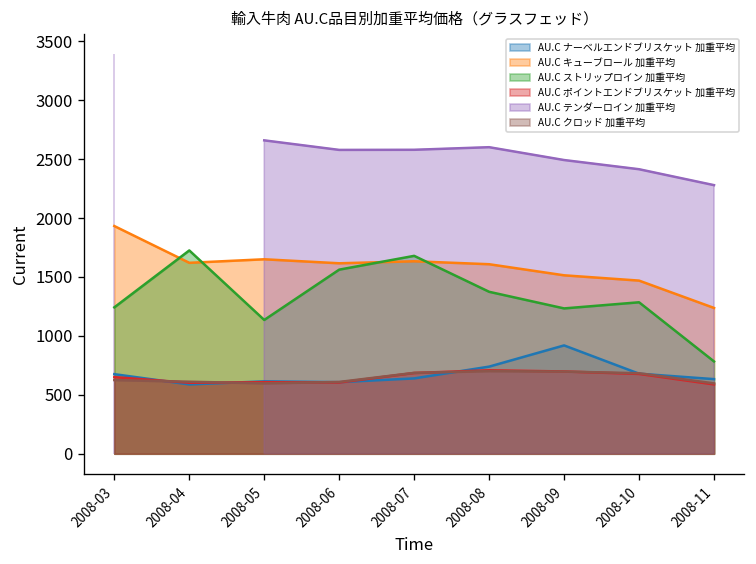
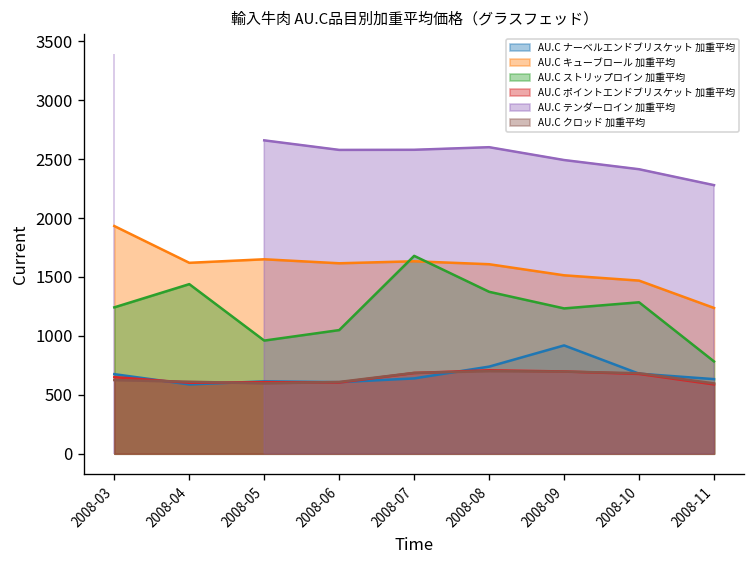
  {
    "AU.C ナーベルエンドブリスケット 加重平均": {
      "2008-07": 600,
      "2008-08": 700,
      "2008-09": 900,
      "2008-11": 600
    },
    "AU.C ストリップロイン 加重平均": {
      "2008-03": 1200,
-     "2008-04": 1700,
-     "2008-05": 1100,
-     "2008-06": 1600,
+     "2008-04": 1400,
+     "2008-05": 1000,
+     "2008-06": 1000,
      "2008-07": 1700,
      "2008-08": 1400,
      "2008-09": 1200,
      "2008-10": 1300,
      "2008-11": 800
    }
  }
